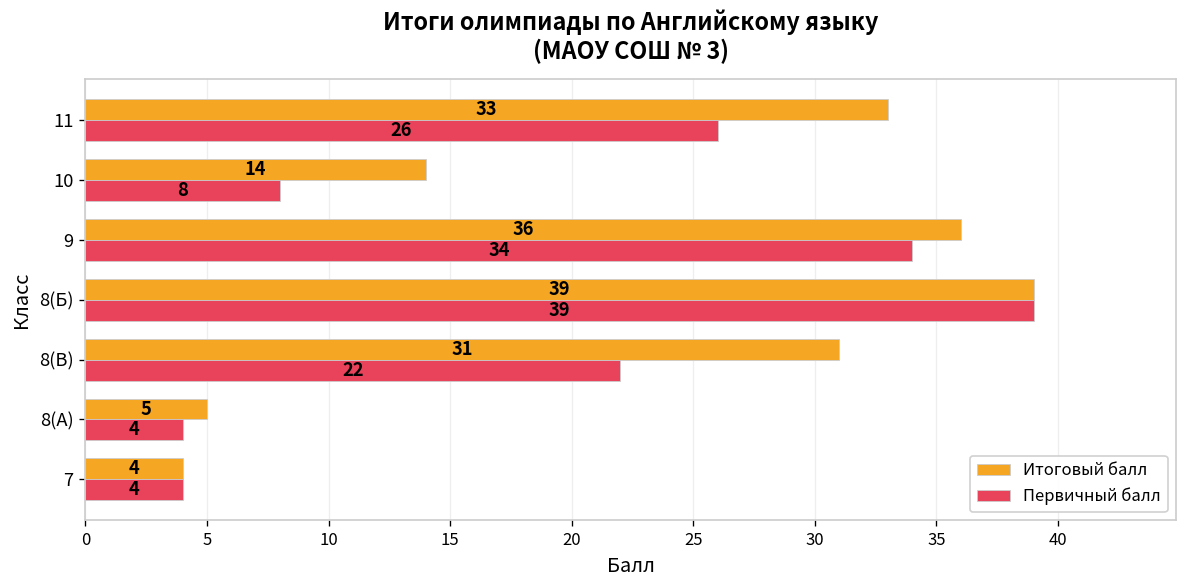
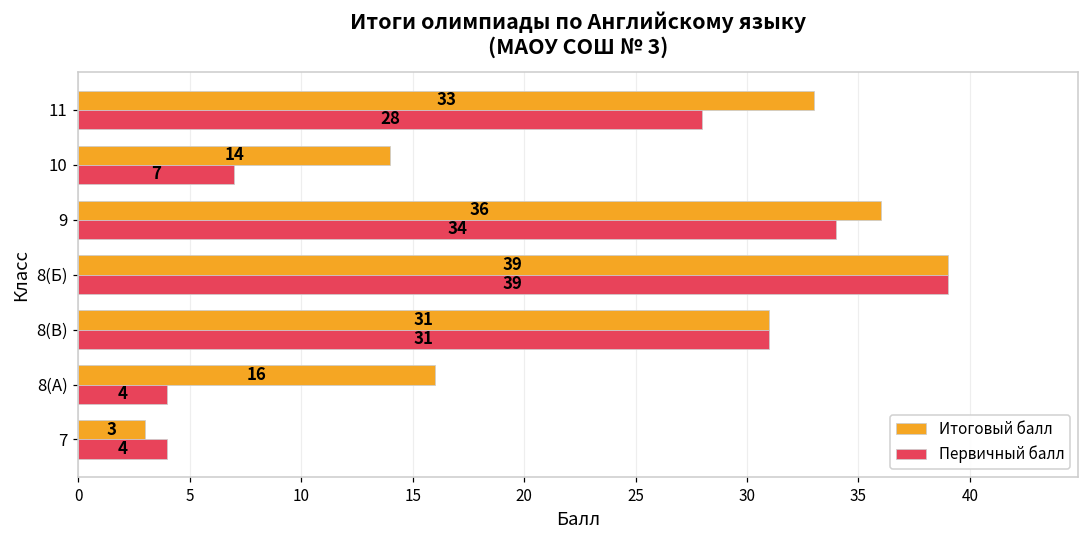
  {
    "Итоговый балл": {
      "11": 33,
      "10": 14,
      "9": 36,
      "8(Б)": 39,
      "8(В)": 31,
-     "8(А)": 5,
-     "7": 4
+     "8(А)": 16,
+     "7": 3
    },
    "Первичный балл": {
-     "11": 26,
-     "10": 8,
+     "11": 28,
+     "10": 7,
      "9": 34,
      "8(Б)": 39,
-     "8(В)": 22,
+     "8(В)": 31,
      "8(А)": 4,
      "7": 4
    }
  }
